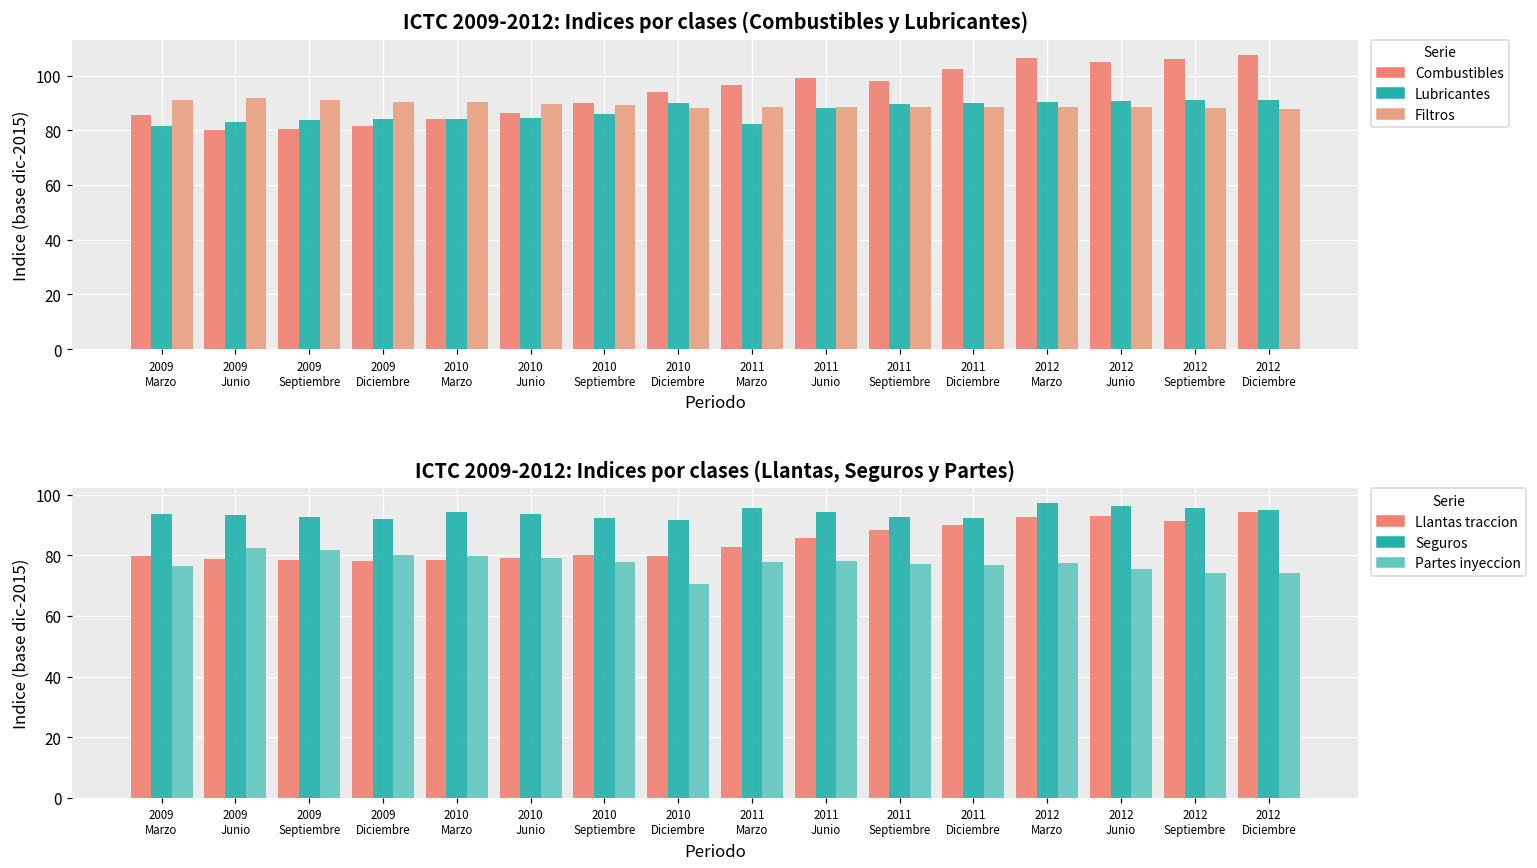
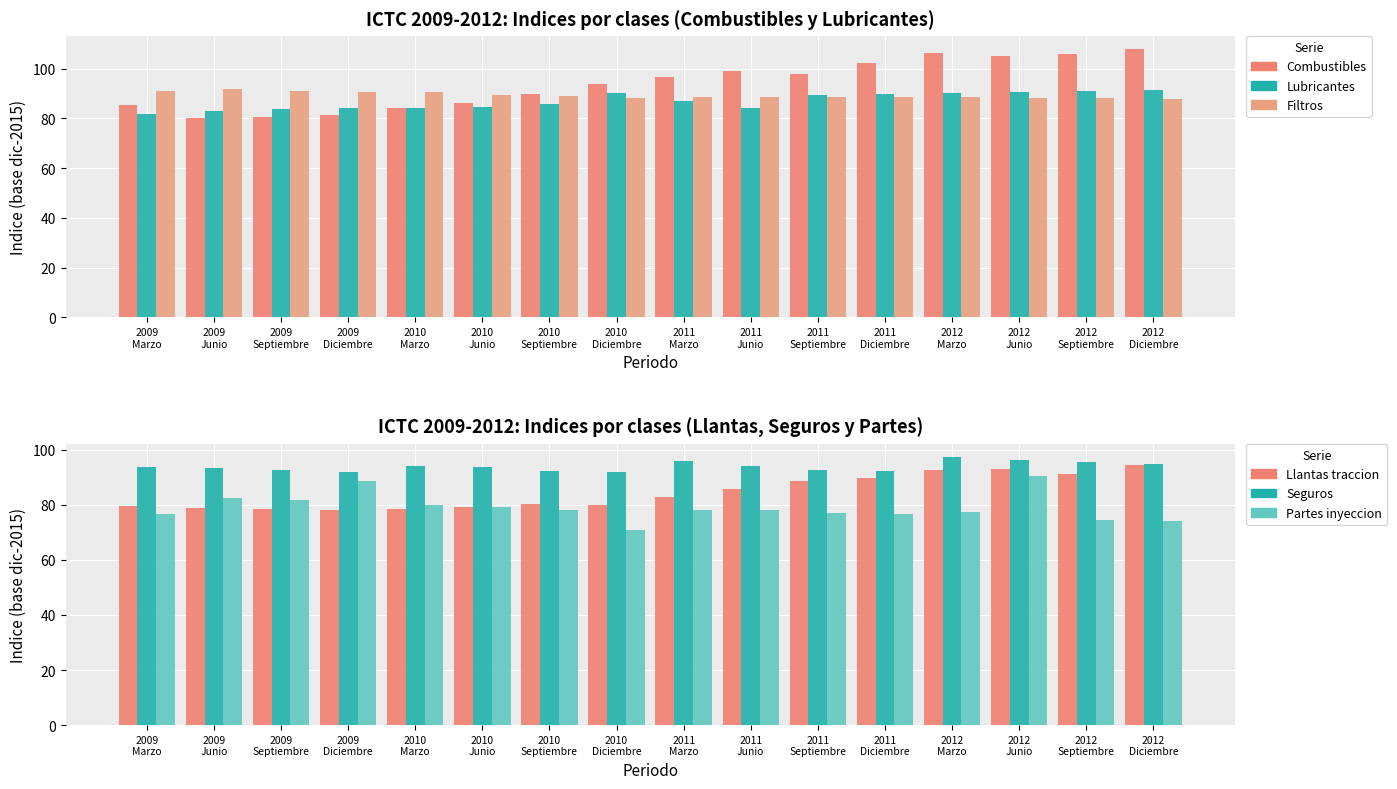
  {
    "ICTC 2009-2012: Indices por clases (Combustibles y Lubricantes)": {
      "Lubricantes": {
        "2009 Marzo": 82,
        "2009 Junio": 83,
        "2009 Septiembre": 84,
        "2009 Diciembre": 84,
        "2010 Marzo": 84,
        "2010 Junio": 84,
        "2010 Septiembre": 86,
        "2010 Diciembre": 90,
-       "2011 Marzo": 82,
-       "2011 Junio": 88,
+       "2011 Marzo": 87,
+       "2011 Junio": 84,
        "2011 Septiembre": 90,
        "2011 Diciembre": 90,
        "2012 Marzo": 90,
        "2012 Junio": 91,
        "2012 Septiembre": 91,
        "2012 Diciembre": 91
      }
    },
    "ICTC 2009-2012: Indices por clases (Llantas, Seguros y Partes)": {
      "Llantas traccion": {
        "2009 Marzo": 80,
        "2009 Junio": 79,
        "2009 Septiembre": 79,
        "2009 Diciembre": 78,
        "2010 Marzo": 79,
        "2010 Junio": 79,
        "2010 Septiembre": 80,
        "2010 Diciembre": 80,
        "2011 Marzo": 83,
        "2011 Junio": 86,
        "2011 Septiembre": 88,
        "2011 Diciembre": 90,
        "2012 Marzo": 93,
        "2012 Junio": 93,
        "2012 Septiembre": 91,
        "2012 Diciembre": 94
      },
      "Seguros": {
        "2009 Marzo": 94,
        "2009 Junio": 93,
        "2009 Septiembre": 93,
        "2009 Diciembre": 92,
        "2010 Marzo": 94,
        "2010 Junio": 94,
        "2010 Septiembre": 92,
        "2010 Diciembre": 92,
        "2011 Marzo": 96,
        "2011 Junio": 94,
        "2011 Septiembre": 93,
        "2011 Diciembre": 92,
        "2012 Marzo": 97,
        "2012 Junio": 96,
        "2012 Septiembre": 96,
        "2012 Diciembre": 95
      },
      "Partes inyeccion": {
        "2009 Marzo": 77,
        "2009 Junio": 83,
        "2009 Septiembre": 82,
-       "2009 Diciembre": 80,
+       "2009 Diciembre": 89,
        "2010 Marzo": 80,
        "2010 Junio": 79,
        "2010 Septiembre": 78,
        "2010 Diciembre": 71,
        "2011 Marzo": 78,
        "2011 Junio": 78,
        "2011 Septiembre": 77,
        "2011 Diciembre": 77,
        "2012 Marzo": 77,
-       "2012 Junio": 75,
+       "2012 Junio": 90,
        "2012 Septiembre": 74,
        "2012 Diciembre": 74
      }
    }
  }
